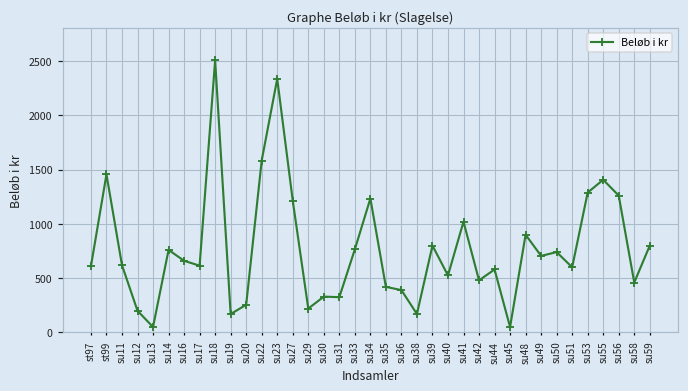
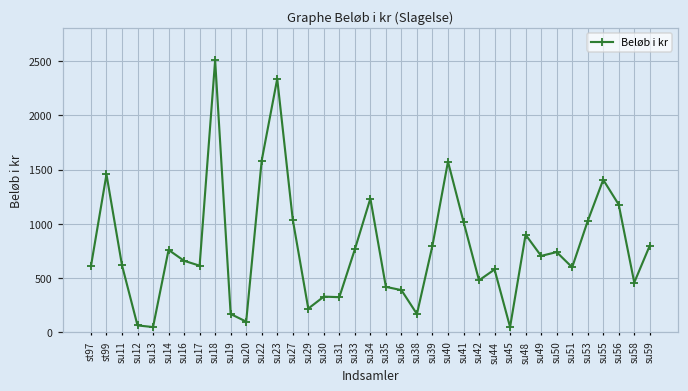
  {
    "st97": 600,
    "st99": 1500,
    "su11": 600,
-   "su12": 200,
+   "su12": 100,
    "su13": 100,
    "su14": 800,
    "su16": 700,
    "su17": 600,
    "su18": 2500,
    "su19": 200,
-   "su20": 300,
+   "su20": 100,
    "su22": 1600,
    "su23": 2300,
-   "su27": 1200,
+   "su27": 1000,
    "su29": 200,
    "su30": 300,
    "su31": 300,
    "su33": 800,
    "su34": 1200,
    "su35": 400,
    "su36": 400,
    "su38": 200,
    "su39": 800,
-   "su40": 500,
+   "su40": 1600,
    "su41": 1000,
    "su42": 500,
    "su44": 600,
    "su45": 100,
    "su48": 900,
    "su49": 700,
    "su50": 700,
    "su51": 600,
-   "su53": 1300,
+   "su53": 1000,
    "su55": 1400,
-   "su56": 1300,
+   "su56": 1200,
    "su58": 500,
    "su59": 800
  }
